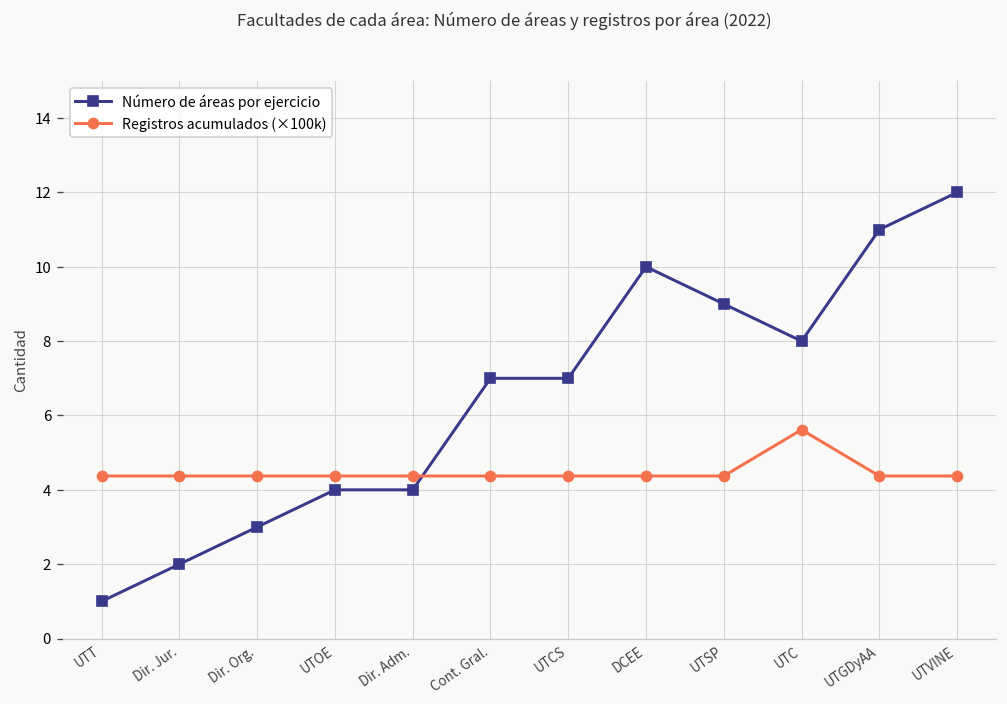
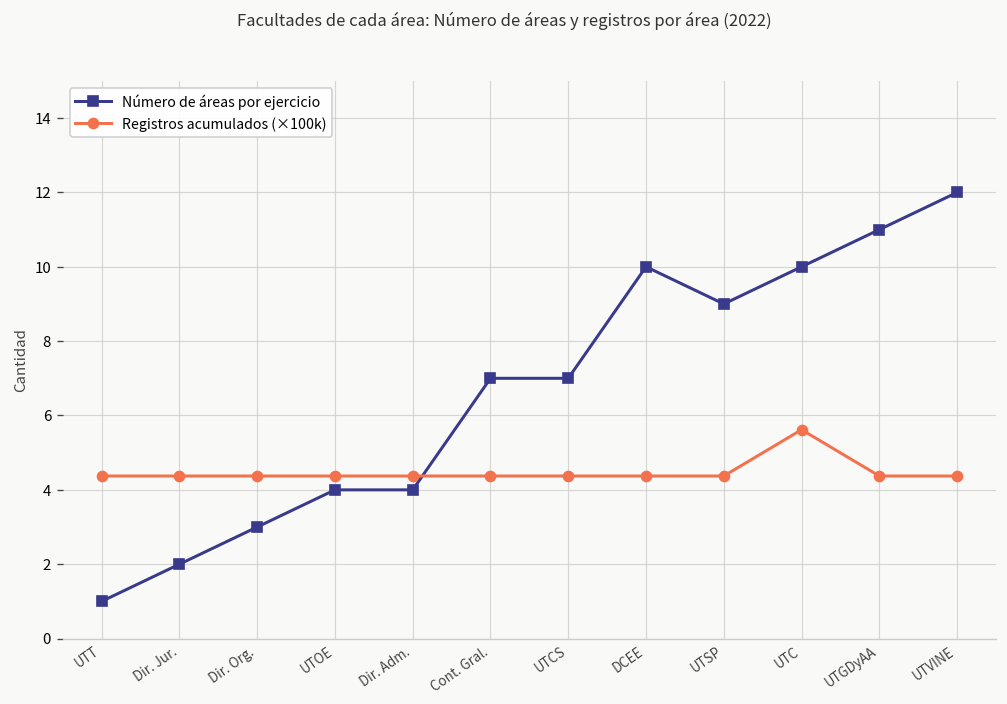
  {
    "Número de áreas por ejercicio": {
      "UTT": 1,
      "Dir. Jur.": 2,
      "Dir. Org.": 3,
      "UTOE": 4,
      "Dir. Adm.": 4,
      "Cont. Gral.": 7,
      "UTCS": 7,
      "DCEE": 10,
      "UTSP": 9,
-     "UTC": 8,
+     "UTC": 10,
      "UTGDyAA": 11,
      "UTVINE": 12
    },
    "Registros acumulados (×100k)": {
      "UTT": 4.4,
      "Dir. Jur.": 4.4,
      "Dir. Org.": 4.4,
      "UTOE": 4.4,
      "Dir. Adm.": 4.4,
      "Cont. Gral.": 4.4,
      "UTCS": 4.4,
      "DCEE": 4.4,
      "UTSP": 4.4,
      "UTC": 5.6,
      "UTGDyAA": 4.4,
      "UTVINE": 4.4
    }
  }
